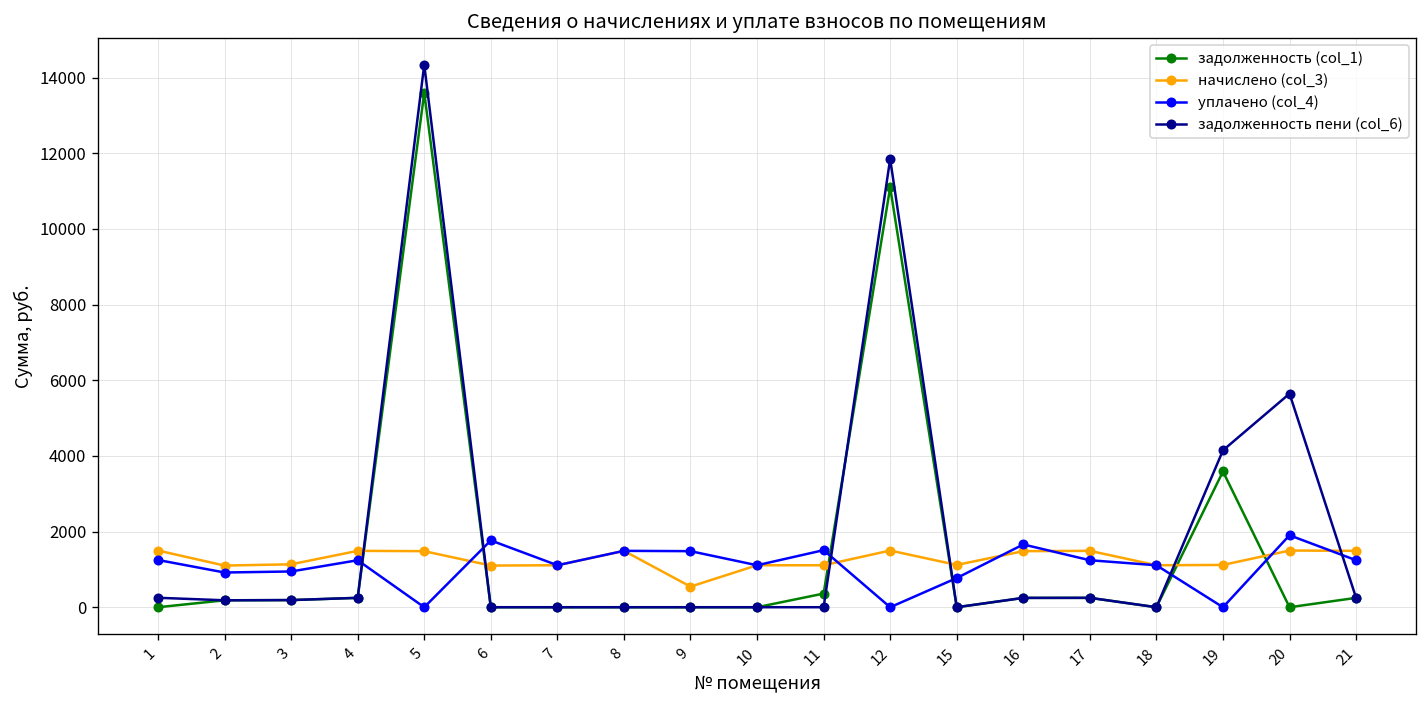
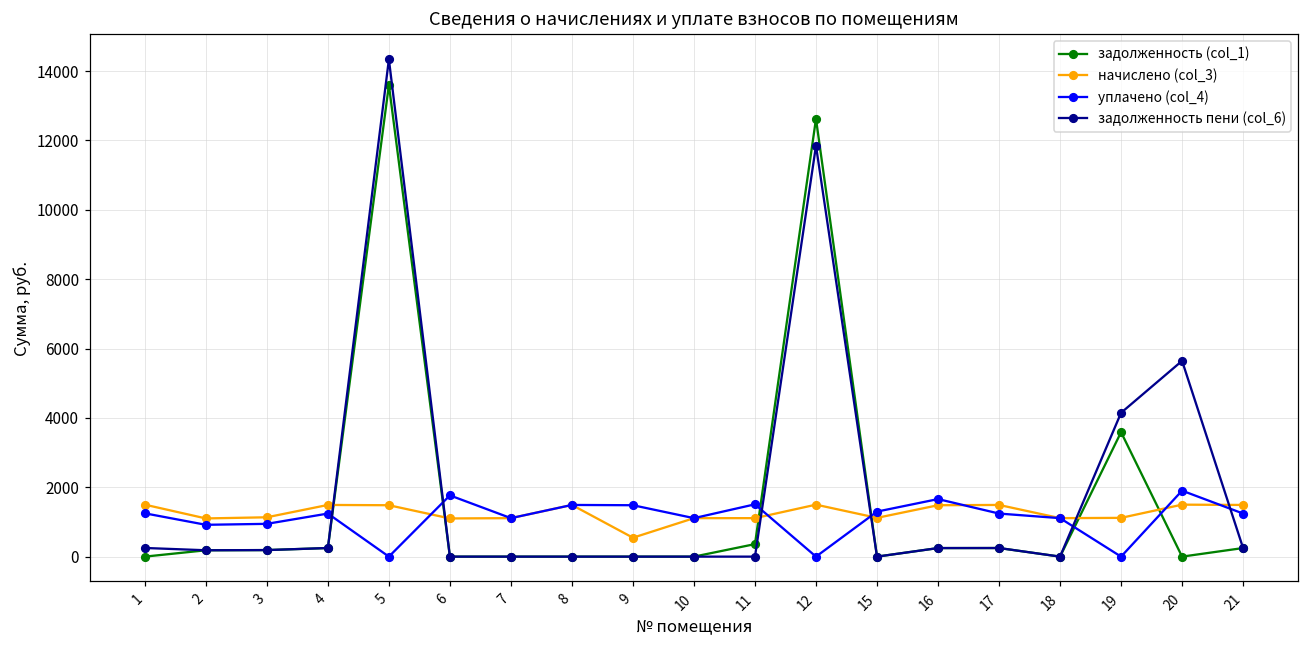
  {
    "задолженность (col_1)": {
      "1": 0,
      "5": 13600,
      "11": 400,
-     "12": 11100,
+     "12": 12600,
      "19": 3600,
      "20": 0
    },
    "начислено (col_3)": {
      "1": 1500,
      "2": 1100,
      "3": 1100,
      "4": 1500,
      "5": 1500,
      "6": 1100,
      "9": 500,
      "11": 1100,
      "12": 1500,
      "15": 1100,
      "16": 1500,
      "17": 1500,
      "19": 1100,
      "20": 1500,
      "21": 1500
    },
    "уплачено (col_4)": {
      "1": 1200,
      "2": 900,
      "3": 900,
      "4": 1200,
      "5": 0,
      "6": 1800,
      "9": 1500,
      "11": 1500,
      "12": 0,
-     "15": 800,
+     "15": 1300,
      "16": 1700,
      "17": 1200,
      "19": 0,
      "20": 1900,
      "21": 1200
    },
    "задолженность пени (col_6)": {
      "1": 200,
      "5": 14300,
      "11": 0,
      "12": 11800,
      "19": 4100,
      "20": 5600
    }
  }
